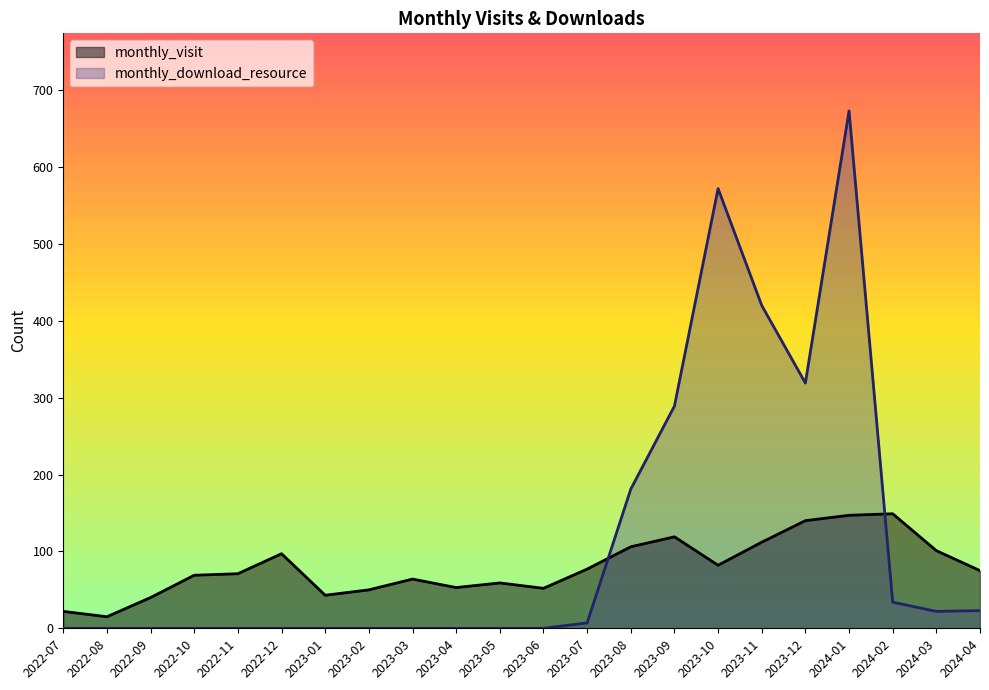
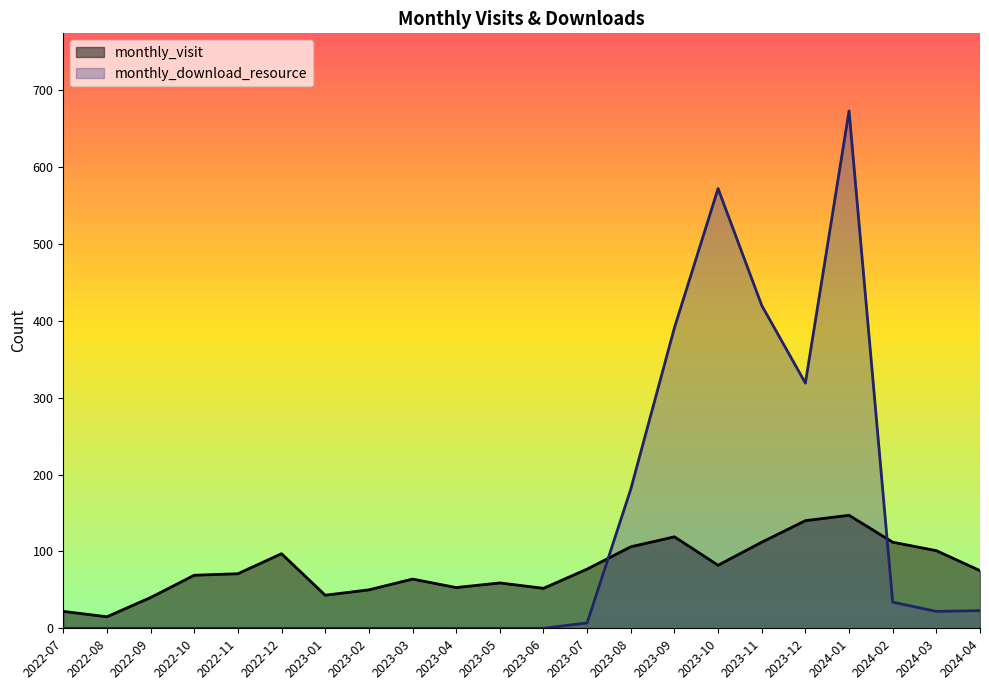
  {
    "monthly_visit": {
      "2022-07": 20,
      "2022-08": 20,
      "2022-09": 40,
      "2022-10": 70,
      "2022-11": 70,
      "2022-12": 100,
      "2023-01": 40,
      "2023-02": 50,
      "2023-03": 60,
      "2023-04": 50,
      "2023-05": 60,
      "2023-06": 50,
      "2023-07": 80,
      "2023-08": 110,
      "2023-09": 120,
      "2023-10": 80,
      "2023-11": 110,
      "2023-12": 140,
      "2024-01": 150,
-     "2024-02": 150,
+     "2024-02": 110,
      "2024-03": 100,
      "2024-04": 80
    },
    "monthly_download_resource": {
      "2022-07": 0,
      "2022-08": 0,
      "2022-09": 0,
      "2022-10": 0,
      "2022-11": 0,
      "2022-12": 0,
      "2023-01": 0,
      "2023-02": 0,
      "2023-03": 0,
      "2023-04": 0,
      "2023-05": 0,
      "2023-06": 0,
      "2023-07": 10,
      "2023-08": 180,
-     "2023-09": 290,
+     "2023-09": 390,
      "2023-10": 570,
      "2023-11": 420,
      "2023-12": 320,
      "2024-01": 670,
      "2024-02": 30,
      "2024-03": 20,
      "2024-04": 20
    }
  }
